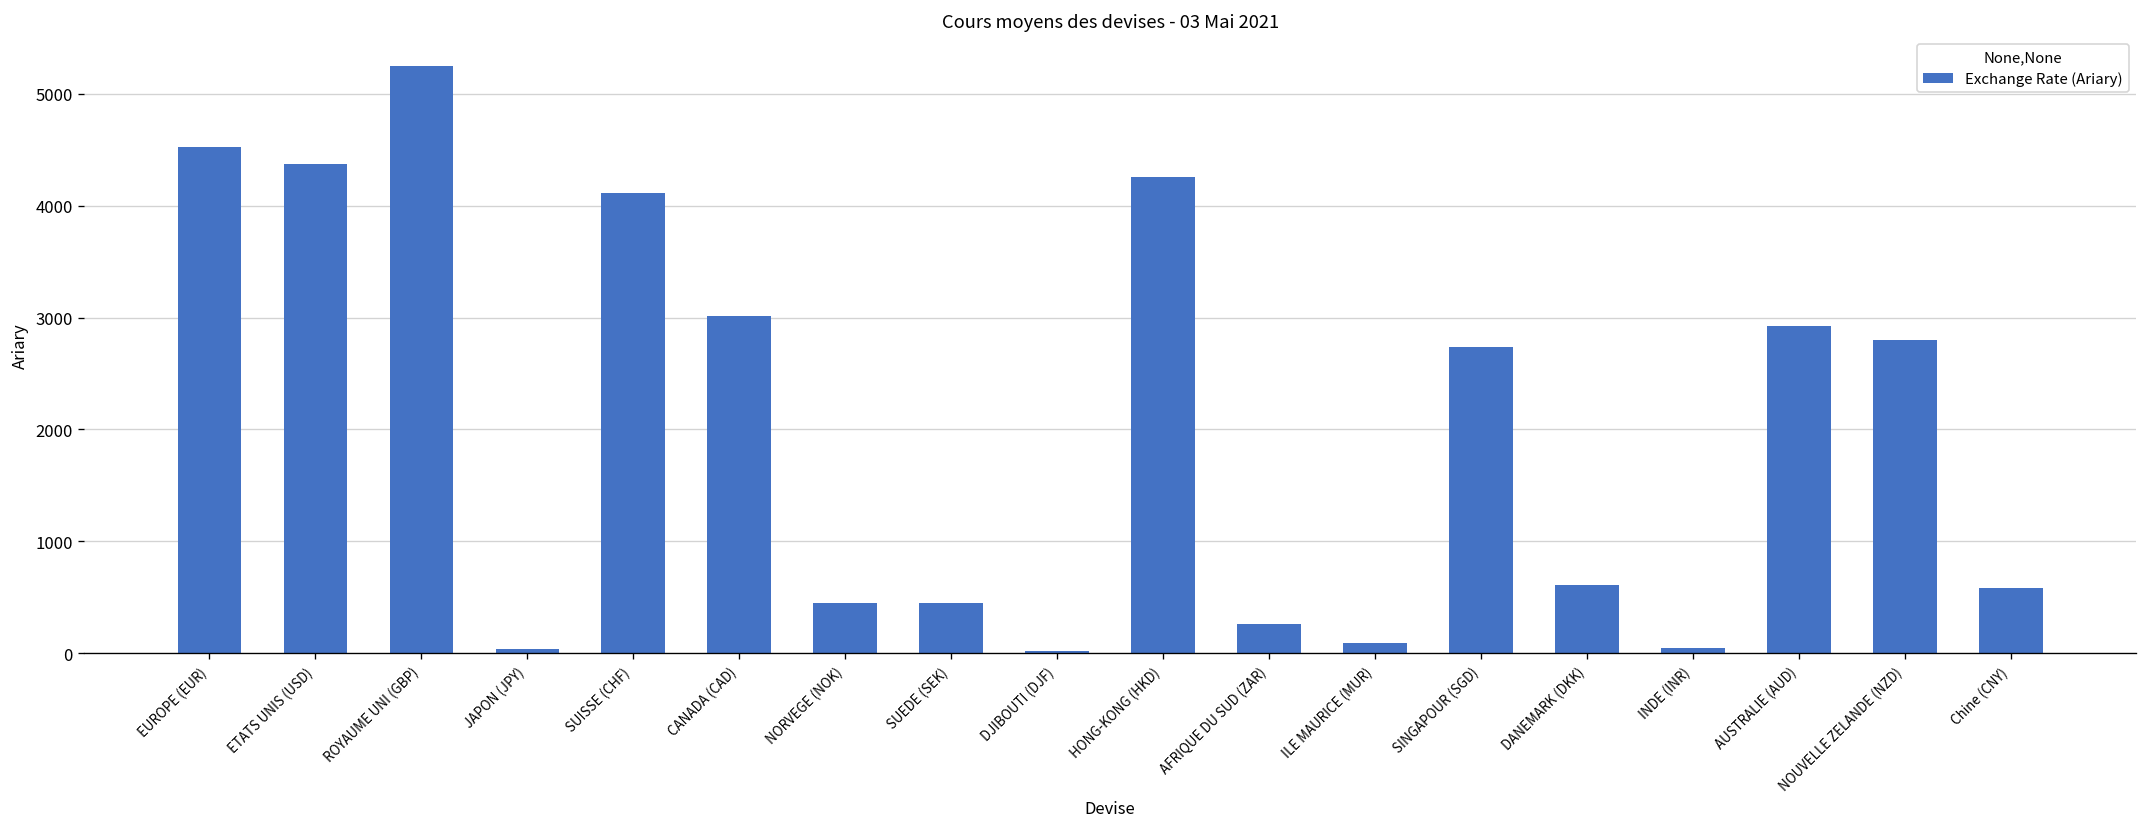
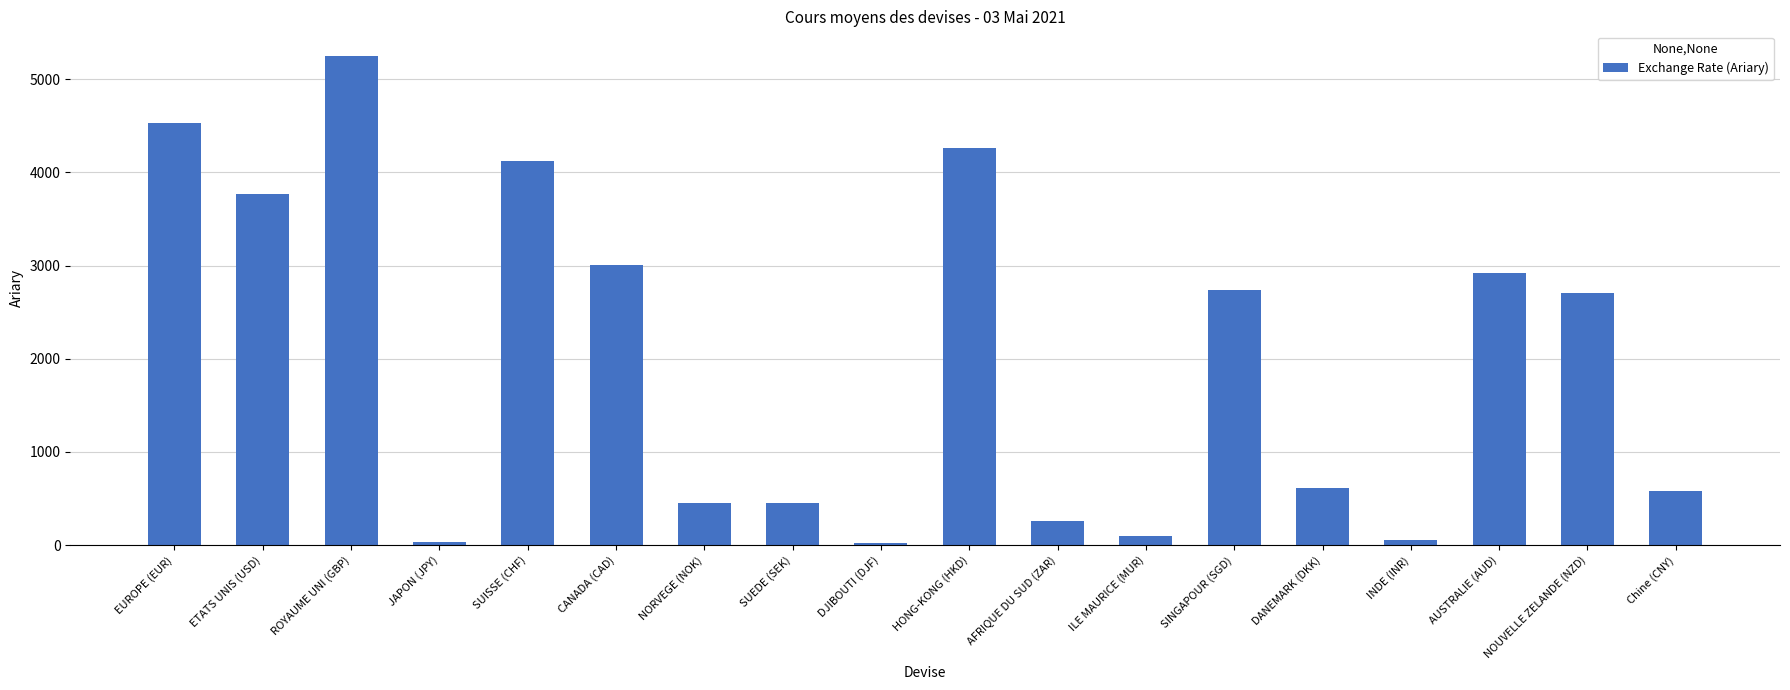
  {
    "EUROPE (EUR)": 4500,
-   "ETATS UNIS (USD)": 4400,
+   "ETATS UNIS (USD)": 3800,
    "ROYAUME UNI (GBP)": 5300,
    "JAPON (JPY)": 0,
    "SUISSE (CHF)": 4100,
    "CANADA (CAD)": 3000,
    "NORVEGE (NOK)": 400,
    "SUEDE (SEK)": 400,
    "HONG-KONG (HKD)": 4300,
    "AFRIQUE DU SUD (ZAR)": 300,
    "ILE MAURICE (MUR)": 100,
    "SINGAPOUR (SGD)": 2700,
    "DANEMARK (DKK)": 600,
    "INDE (INR)": 100,
    "AUSTRALIE (AUD)": 2900,
-   "NOUVELLE ZELANDE (NZD)": 2800,
+   "NOUVELLE ZELANDE (NZD)": 2700,
    "Chine (CNY)": 600
  }
